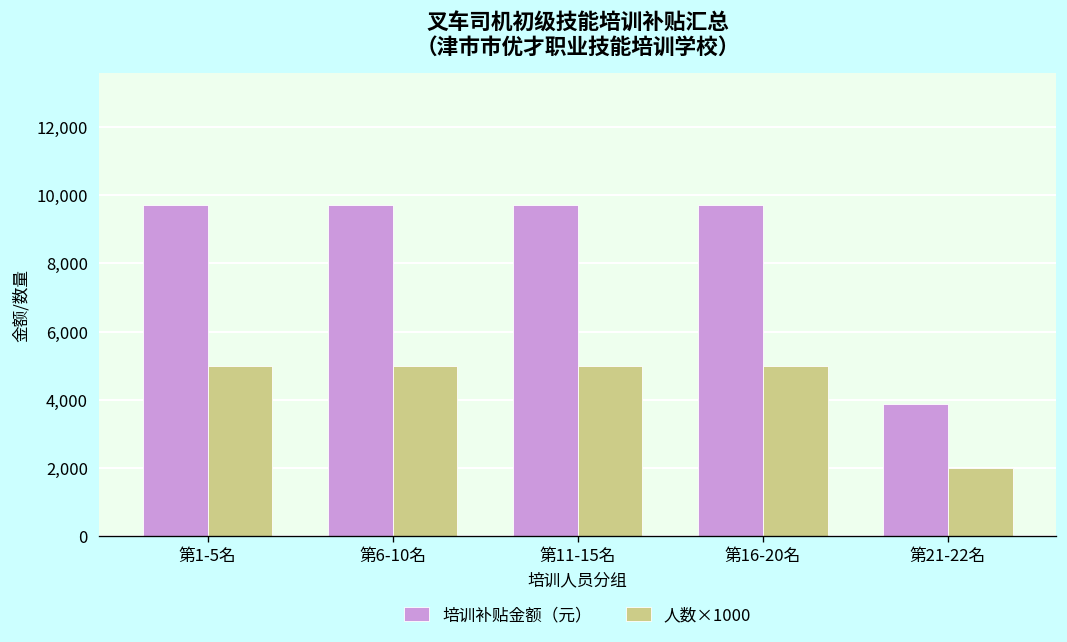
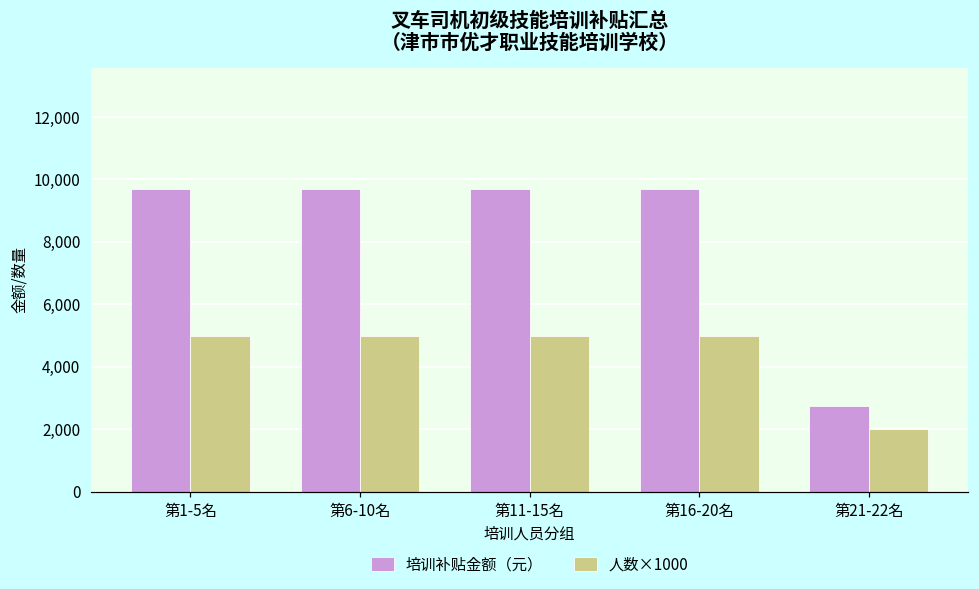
  {
    "培训补贴金额（元）": {
      "第1-5名": "9,700",
      "第6-10名": "9,700",
      "第11-15名": "9,700",
      "第16-20名": "9,700",
-     "第21-22名": "3,900"
+     "第21-22名": "2,800"
    },
    "人数×1000": {
      "第1-5名": "5,000",
      "第6-10名": "5,000",
      "第11-15名": "5,000",
      "第16-20名": "5,000",
      "第21-22名": "2,000"
    }
  }
